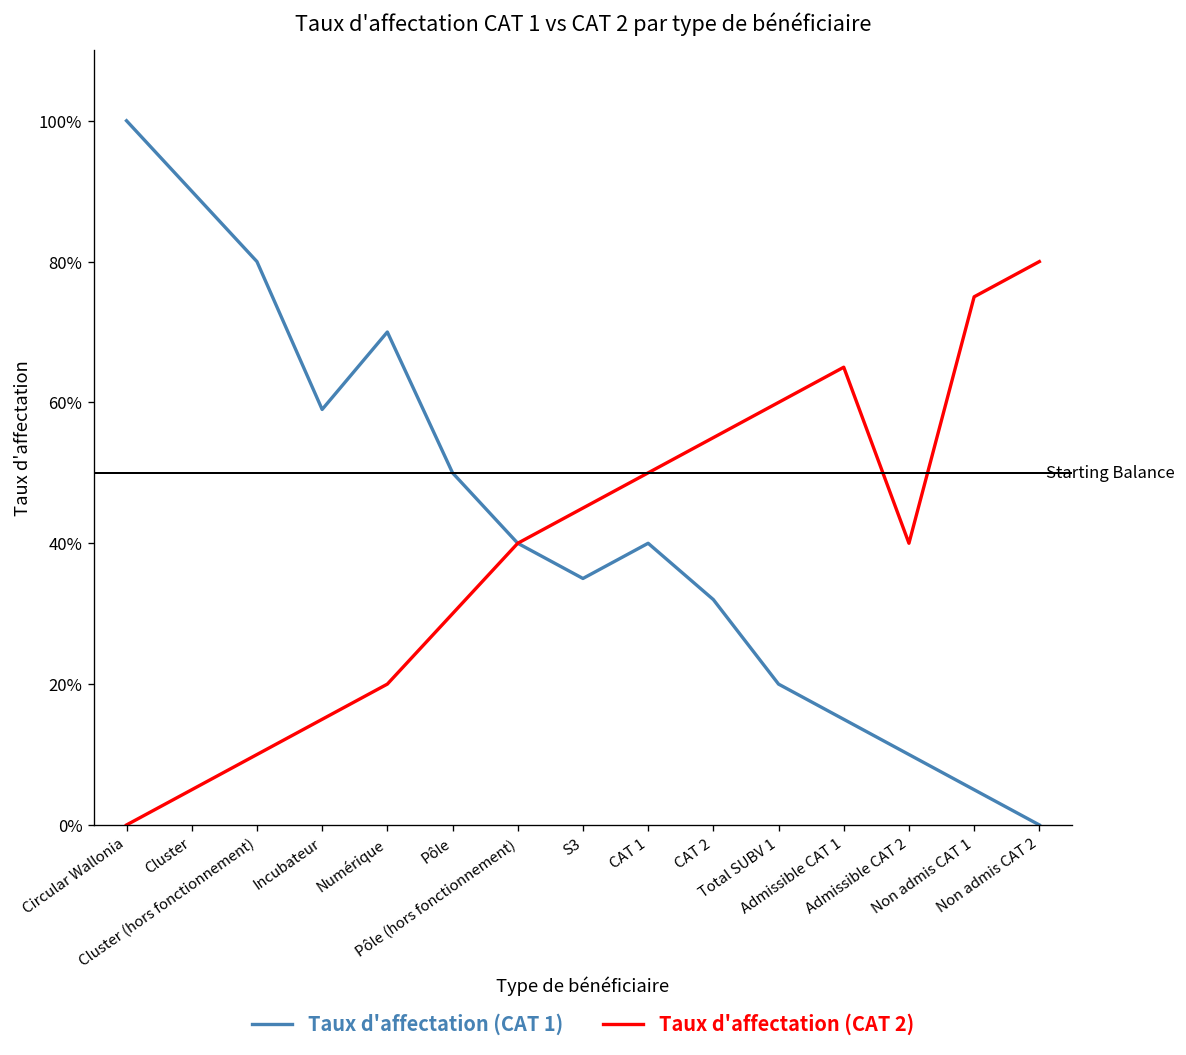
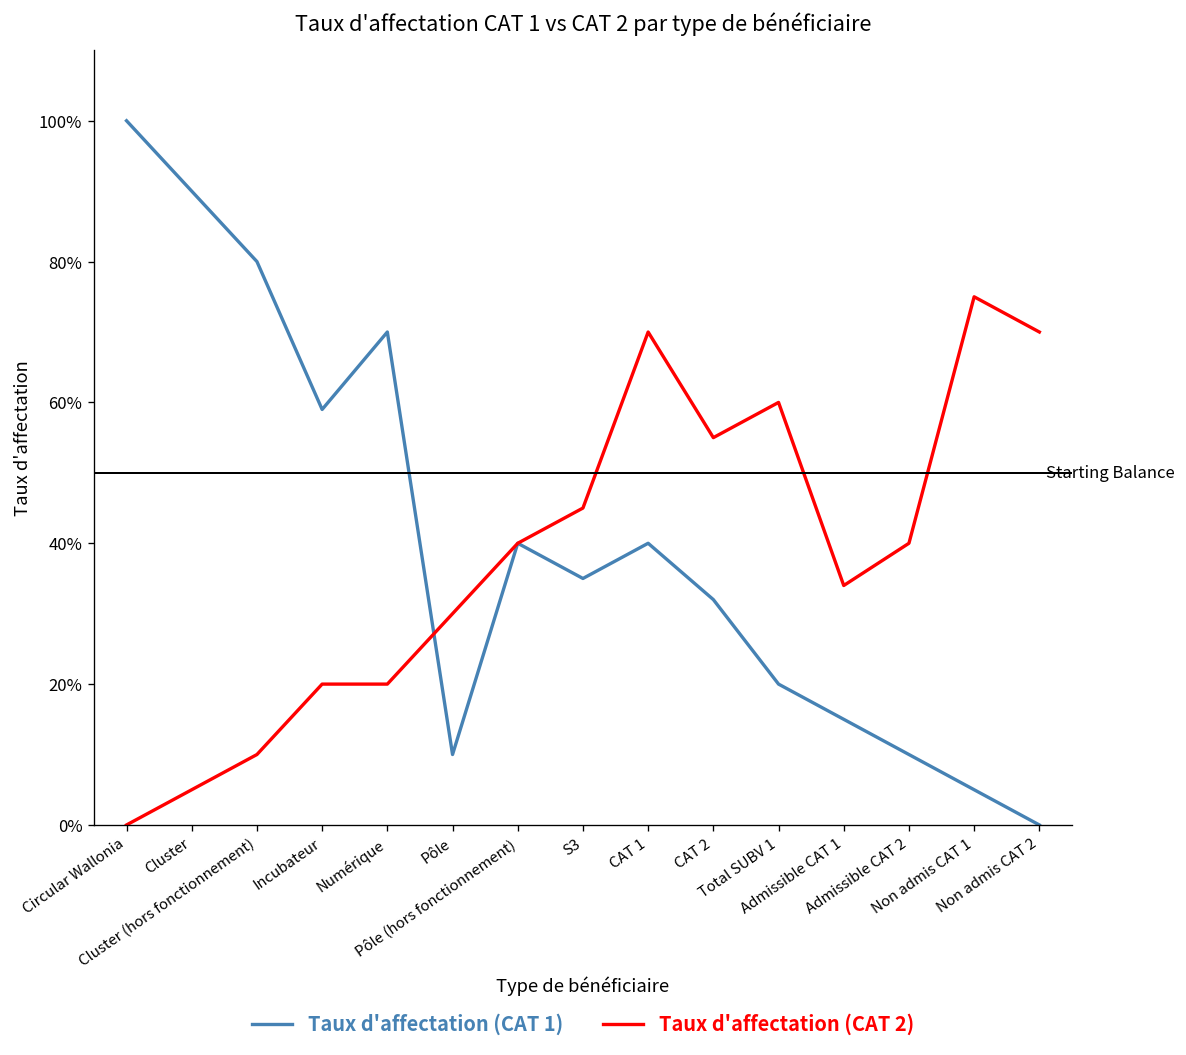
  {
    "Taux d'affectation (CAT 1)": {
      "Circular Wallonia": "100%",
      "Cluster": "90%",
      "Cluster (hors fonctionnement)": "80%",
      "Incubateur": "59%",
      "Numérique": "70%",
-     "Pôle": "50%",
+     "Pôle": "10%",
      "S3": "35%",
      "CAT 1": "40%",
      "CAT 2": "32%",
      "Total SUBV 1": "20%",
      "Admissible CAT 1": "15%",
      "Admissible CAT 2": "10%",
      "Non admis CAT 1": "5%",
      "Non admis CAT 2": "0%"
    },
    "Taux d'affectation (CAT 2)": {
      "Circular Wallonia": "0%",
      "Cluster": "5%",
      "Cluster (hors fonctionnement)": "10%",
-     "Incubateur": "15%",
+     "Incubateur": "20%",
      "Numérique": "20%",
      "Pôle": "30%",
      "S3": "45%",
-     "CAT 1": "50%",
+     "CAT 1": "70%",
      "CAT 2": "55%",
      "Total SUBV 1": "60%",
-     "Admissible CAT 1": "65%",
+     "Admissible CAT 1": "34%",
      "Admissible CAT 2": "40%",
      "Non admis CAT 1": "75%",
-     "Non admis CAT 2": "80%"
+     "Non admis CAT 2": "70%"
    }
  }
